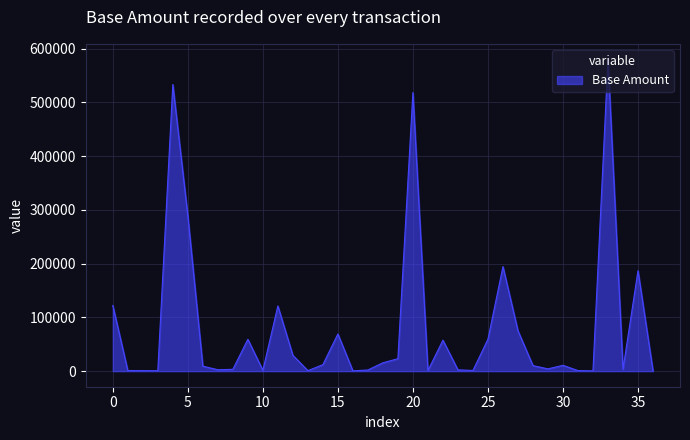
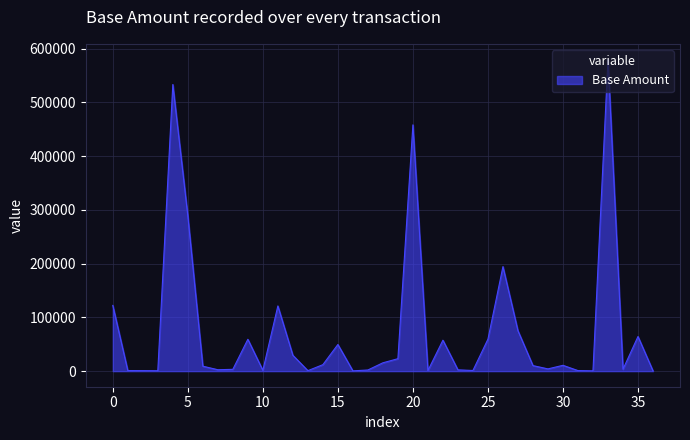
  {
    "0": 120000,
    "5": 290000,
    "10": 0,
-   "15": 70000,
-   "20": 520000,
+   "15": 50000,
+   "20": 460000,
    "25": 60000,
    "30": 10000,
-   "35": 190000
+   "35": 60000
  }
